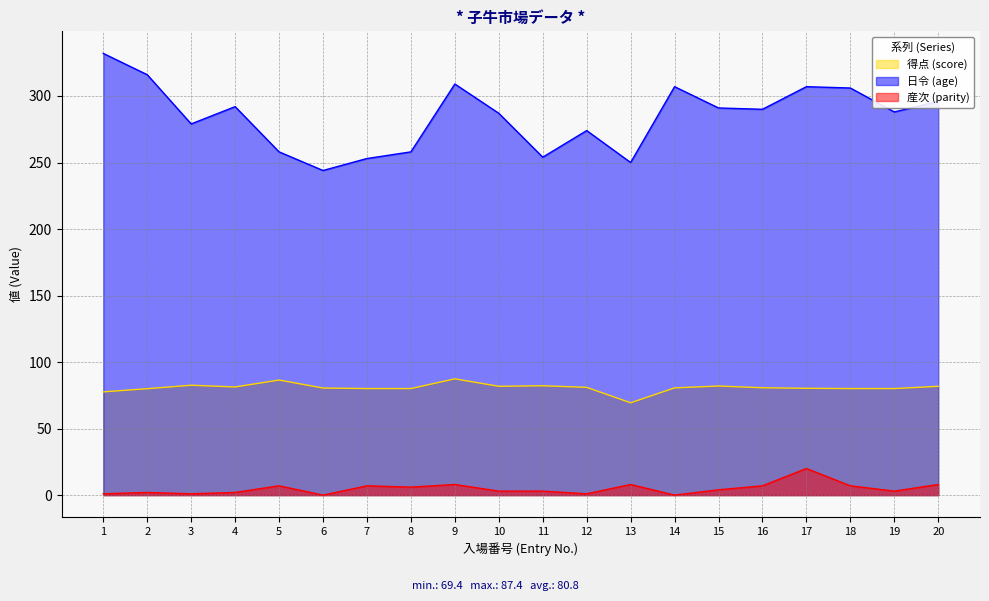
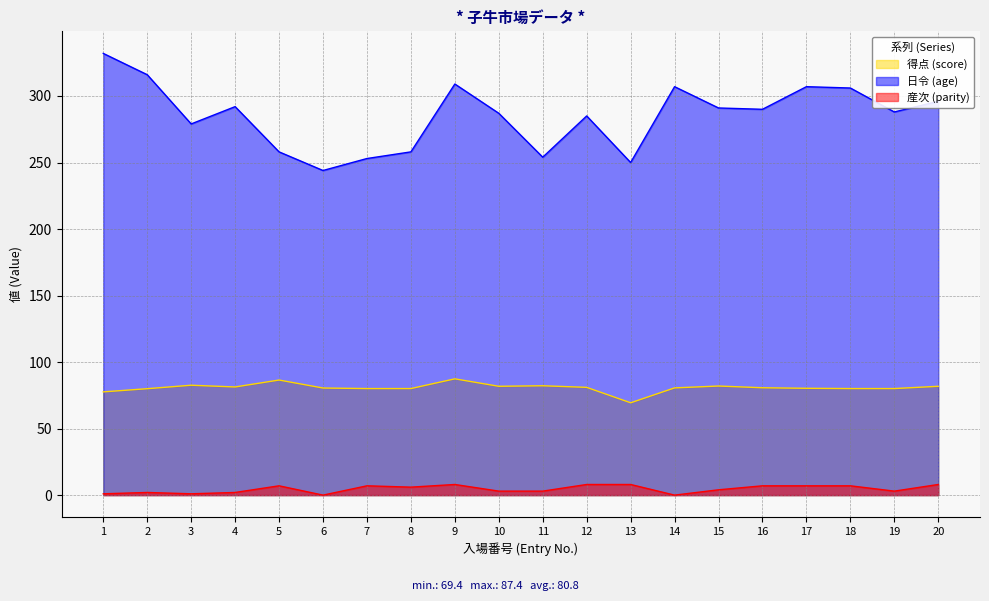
  {
    "得点 (score)": {
      "1": 78,
      "2": 80,
      "3": 83,
      "4": 81,
      "5": 87,
      "6": 81,
      "7": 80,
      "8": 80,
      "9": 87,
      "10": 82,
      "11": 82,
      "12": 81,
      "13": 69,
      "14": 81,
      "15": 82,
      "16": 81,
      "17": 80,
      "18": 80,
      "19": 80,
      "20": 82
    },
    "日令 (age)": {
      "1": 332,
      "2": 316,
      "3": 279,
      "4": 292,
      "5": 258,
      "6": 244,
      "7": 253,
      "8": 258,
      "9": 309,
      "10": 287,
      "11": 254,
-     "12": 274,
+     "12": 285,
      "13": 250,
      "14": 307,
      "15": 291,
      "16": 290,
      "17": 307,
      "18": 306,
      "19": 288
    },
    "産次 (parity)": {
      "1": 1,
      "2": 2,
      "3": 1,
      "4": 2,
      "5": 7,
      "6": 0,
      "7": 7,
      "8": 6,
      "9": 8,
      "10": 3,
      "11": 3,
-     "12": 1,
+     "12": 8,
      "13": 8,
      "14": 0,
      "15": 4,
      "16": 7,
-     "17": 20,
+     "17": 7,
      "18": 7,
      "19": 3,
      "20": 8
    }
  }
